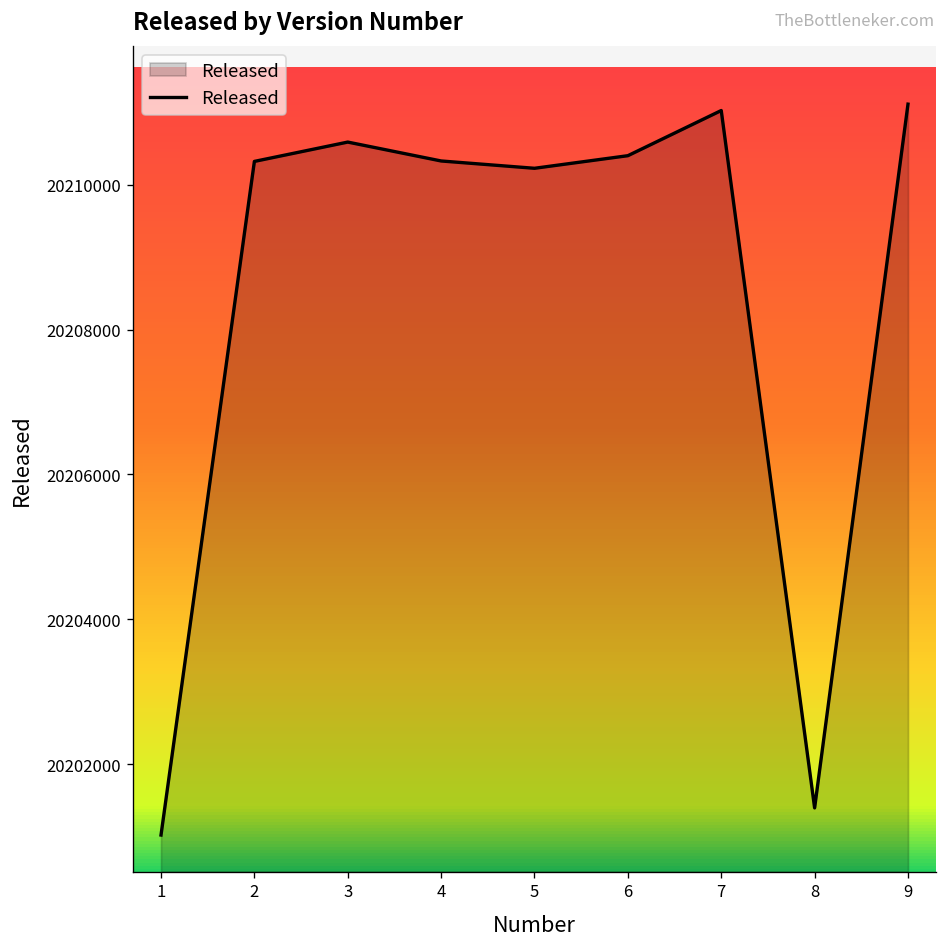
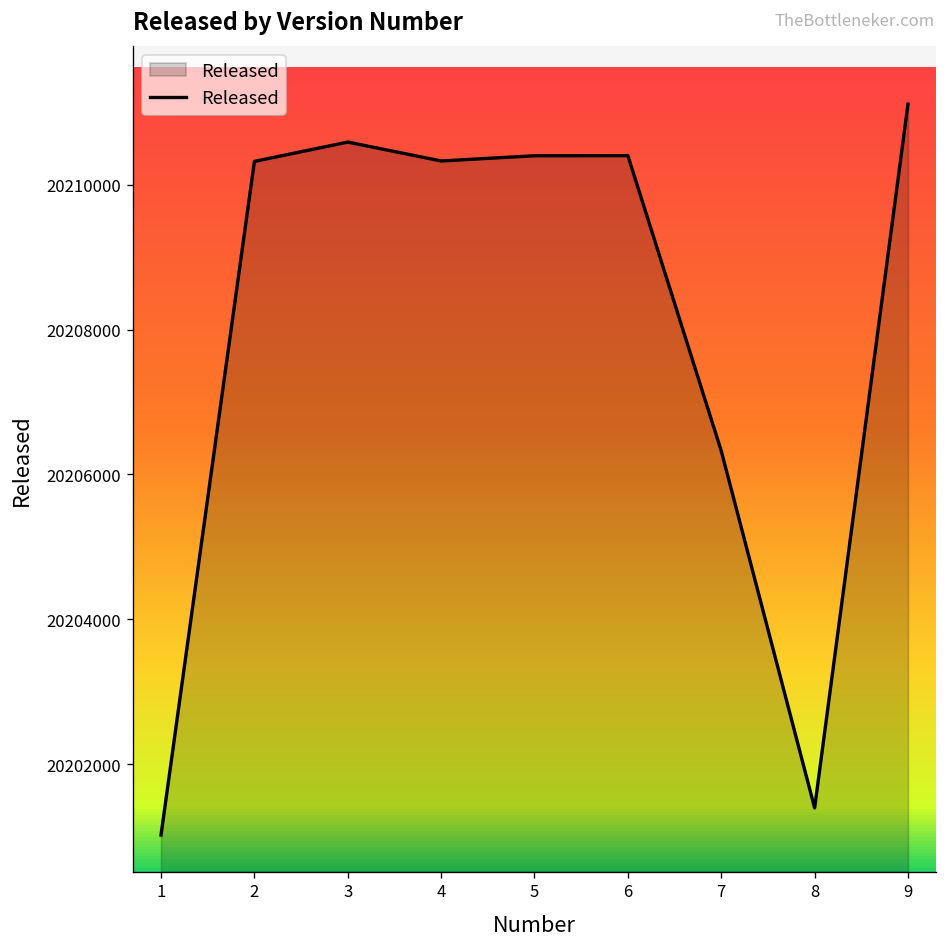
  {
    "1": 20201000,
    "2": 20210300,
    "3": 20210600,
    "4": 20210300,
-   "5": 20210200,
+   "5": 20210400,
    "6": 20210400,
-   "7": 20211000,
+   "7": 20206300,
    "8": 20201400,
    "9": 20211100
  }
